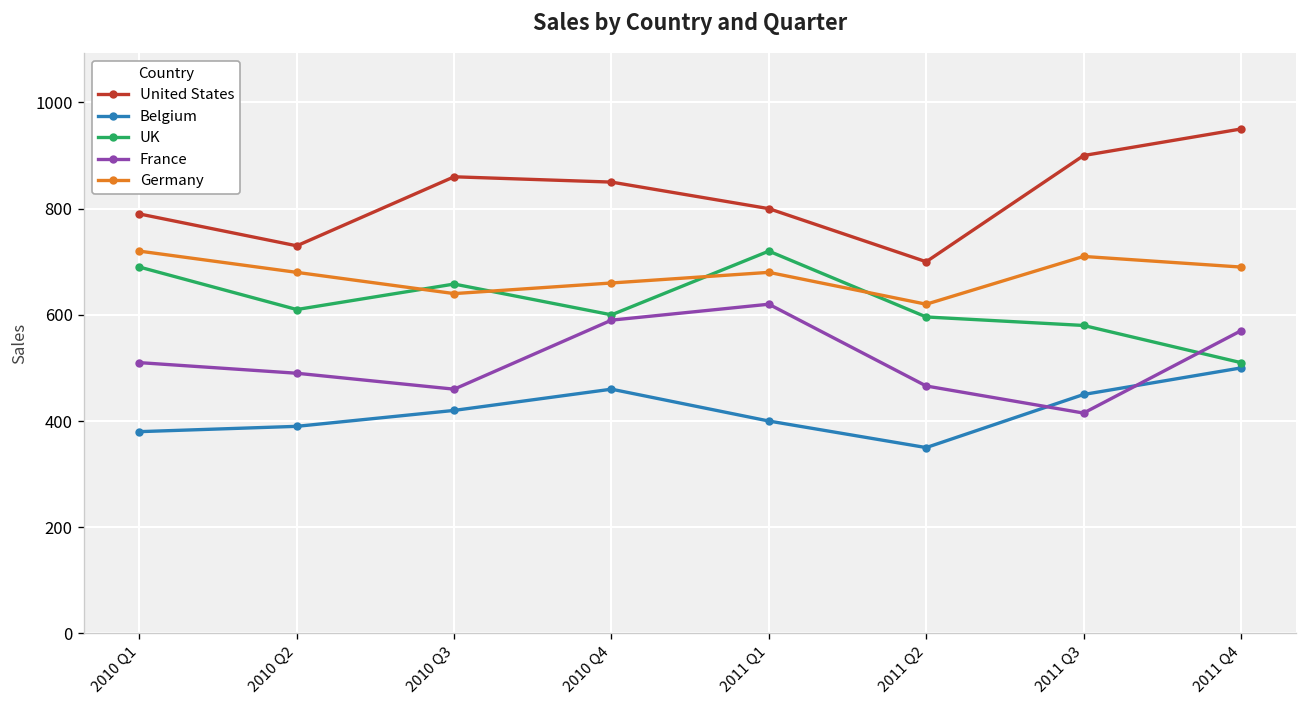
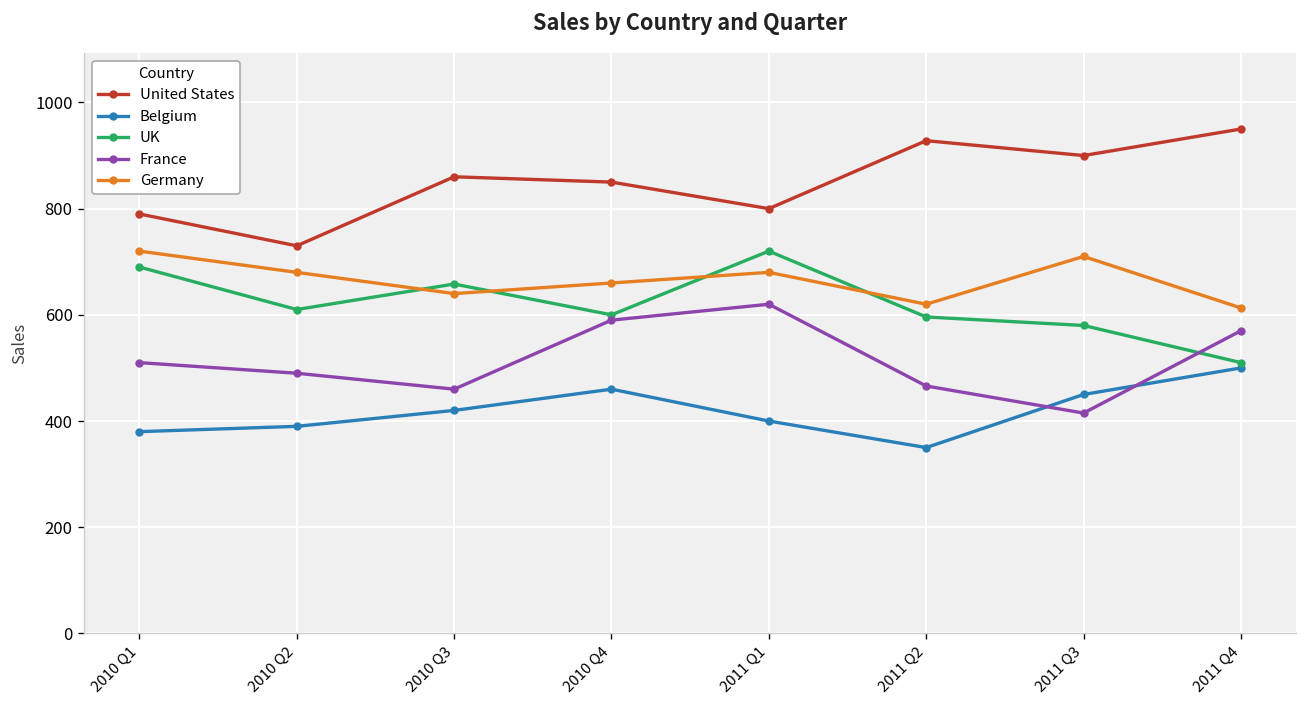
  {
    "United States": {
      "2010 Q1": 790,
      "2010 Q2": 730,
      "2010 Q3": 860,
      "2010 Q4": 850,
      "2011 Q1": 800,
-     "2011 Q2": 700,
+     "2011 Q2": 930,
      "2011 Q3": 900,
      "2011 Q4": 950
    },
    "Belgium": {
      "2010 Q1": 380,
      "2010 Q2": 390,
      "2010 Q3": 420,
      "2010 Q4": 460,
      "2011 Q1": 400,
      "2011 Q2": 350,
      "2011 Q3": 450,
      "2011 Q4": 500
    },
    "UK": {
      "2010 Q1": 690,
      "2010 Q2": 610,
      "2010 Q3": 660,
      "2010 Q4": 600,
      "2011 Q1": 720,
      "2011 Q2": 600,
      "2011 Q3": 580,
      "2011 Q4": 510
    },
    "France": {
      "2010 Q1": 510,
      "2010 Q2": 490,
      "2010 Q3": 460,
      "2010 Q4": 590,
      "2011 Q1": 620,
      "2011 Q2": 470,
      "2011 Q3": 420,
      "2011 Q4": 570
    },
    "Germany": {
      "2010 Q1": 720,
      "2010 Q2": 680,
      "2010 Q3": 640,
      "2010 Q4": 660,
      "2011 Q1": 680,
      "2011 Q2": 620,
      "2011 Q3": 710,
-     "2011 Q4": 690
+     "2011 Q4": 610
    }
  }
